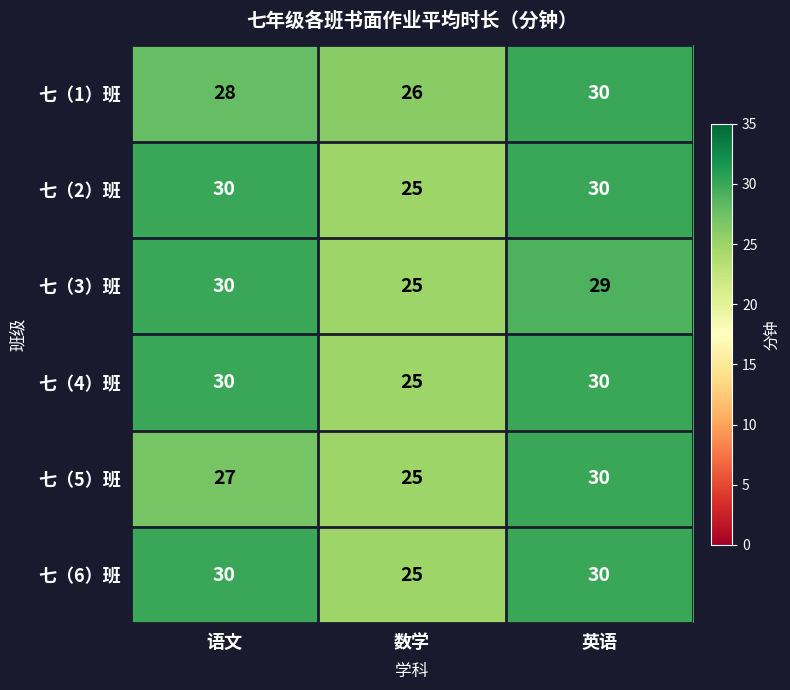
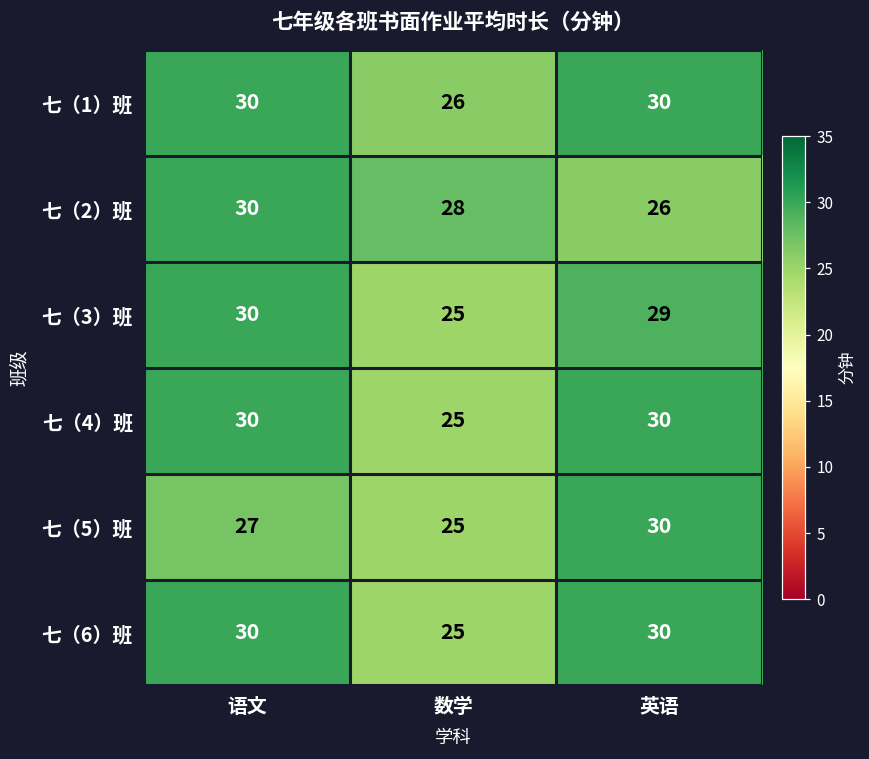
  {
    "七（1）班": {
-     "语文": 28,
+     "语文": 30,
      "数学": 26,
      "英语": 30
    },
    "七（2）班": {
      "语文": 30,
-     "数学": 25,
-     "英语": 30
+     "数学": 28,
+     "英语": 26
    },
    "七（3）班": {
      "语文": 30,
      "数学": 25,
      "英语": 29
    },
    "七（4）班": {
      "语文": 30,
      "数学": 25,
      "英语": 30
    },
    "七（5）班": {
      "语文": 27,
      "数学": 25,
      "英语": 30
    },
    "七（6）班": {
      "语文": 30,
      "数学": 25,
      "英语": 30
    }
  }
